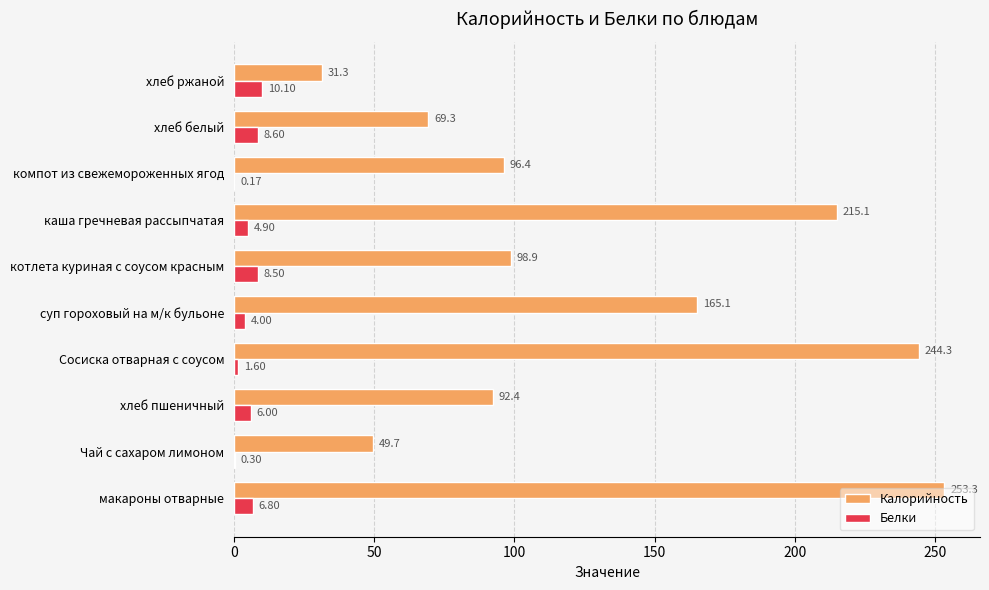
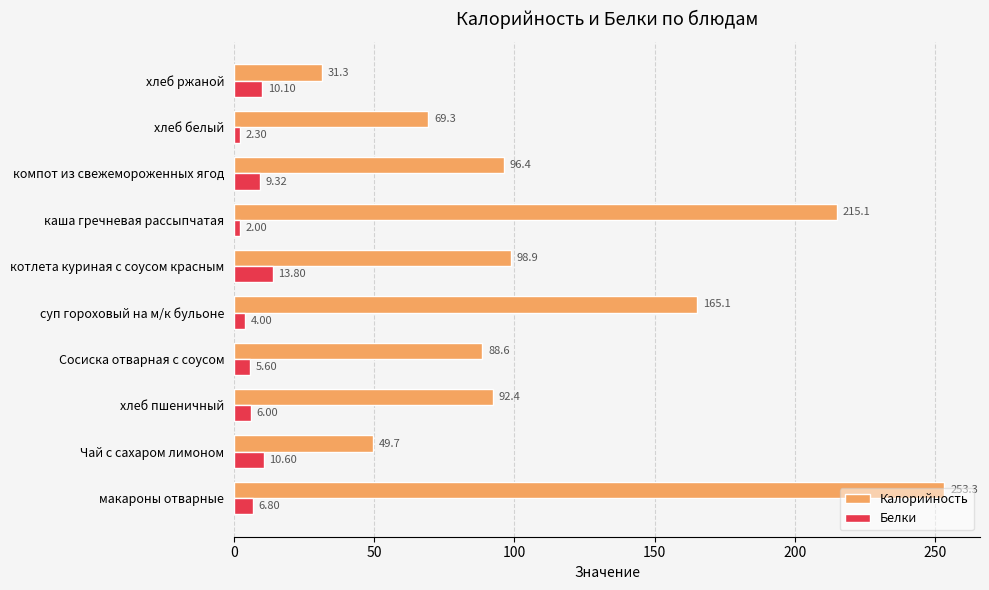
  {
    "Калорийность": {
      "хлеб ржаной": 31.3,
      "хлеб белый": 69.3,
      "компот из свежемороженных ягод": 96.4,
      "каша гречневая рассыпчатая": 215.1,
      "котлета куриная с соусом красным": 98.9,
      "суп гороховый на м/к бульоне": 165.1,
-     "Сосиска отварная с соусом": 244.3,
+     "Сосиска отварная с соусом": 88.6,
      "хлеб пшеничный": 92.4,
      "Чай с сахаром лимоном": 49.7
    },
    "Белки": {
      "хлеб ржаной": 10.10,
-     "хлеб белый": 8.60,
-     "компот из свежемороженных ягод": 0.17,
-     "каша гречневая рассыпчатая": 4.90,
-     "котлета куриная с соусом красным": 8.50,
+     "хлеб белый": 2.30,
+     "компот из свежемороженных ягод": 9.32,
+     "каша гречневая рассыпчатая": 2.00,
+     "котлета куриная с соусом красным": 13.80,
      "суп гороховый на м/к бульоне": 4.00,
-     "Сосиска отварная с соусом": 1.60,
+     "Сосиска отварная с соусом": 5.60,
      "хлеб пшеничный": 6.00,
-     "Чай с сахаром лимоном": 0.30,
+     "Чай с сахаром лимоном": 10.60,
      "макароны отварные": 6.80
    }
  }
